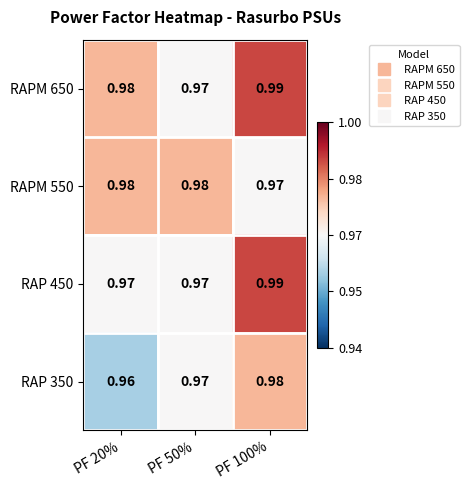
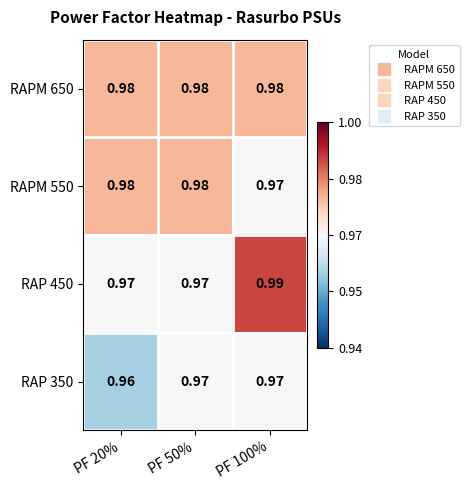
  {
    "RAPM 650": {
      "PF 20%": 0.98,
-     "PF 50%": 0.97,
-     "PF 100%": 0.99
+     "PF 50%": 0.98,
+     "PF 100%": 0.98
    },
    "RAPM 550": {
      "PF 20%": 0.98,
      "PF 50%": 0.98,
      "PF 100%": 0.97
    },
    "RAP 450": {
      "PF 20%": 0.97,
      "PF 50%": 0.97,
      "PF 100%": 0.99
    },
    "RAP 350": {
      "PF 20%": 0.96,
      "PF 50%": 0.97,
-     "PF 100%": 0.98
+     "PF 100%": 0.97
    }
  }
